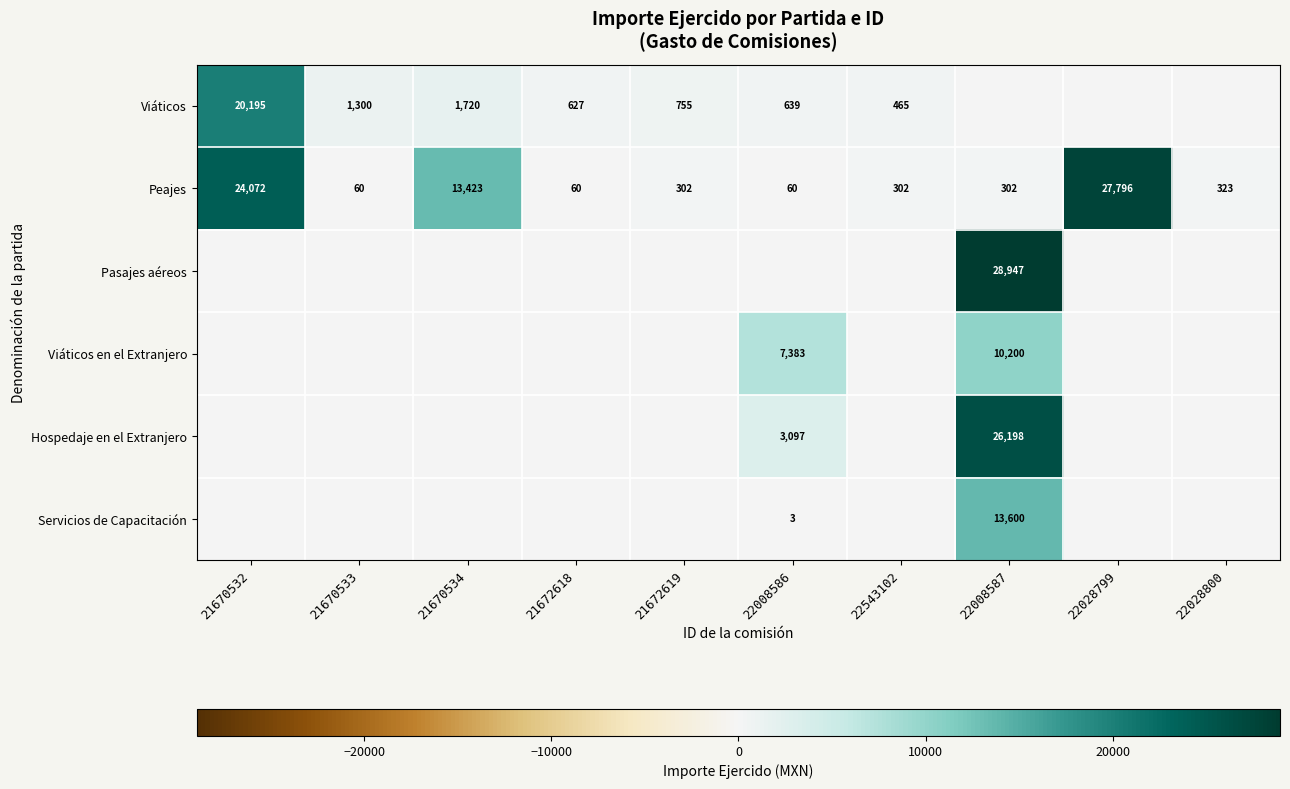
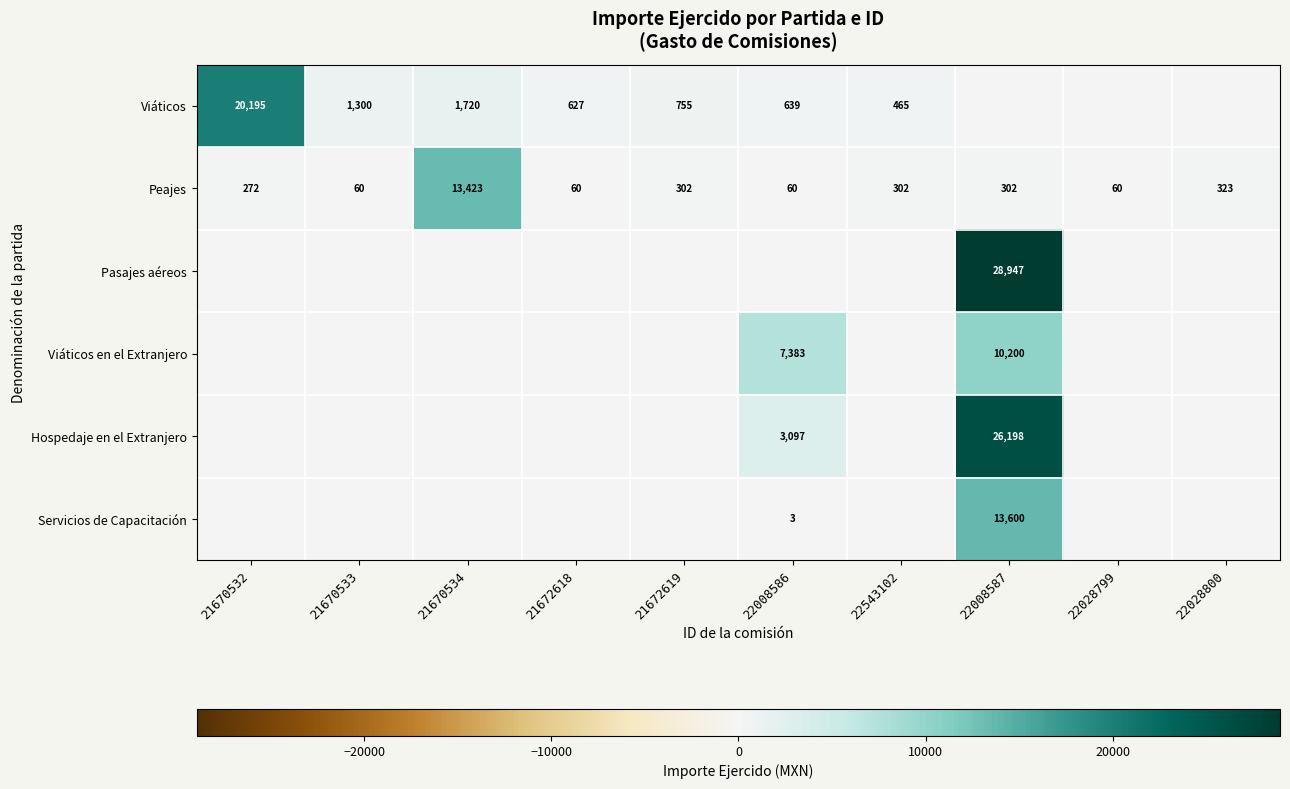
  {
    "Viáticos": {
      "21670532": "20,195",
      "21670533": "1,300",
      "21670534": "1,720",
      "21672618": "627",
      "21672619": "755",
      "22008586": "639",
      "22543102": "465"
    },
    "Peajes": {
-     "21670532": "24,072",
+     "21670532": "272",
      "21670533": "60",
      "21670534": "13,423",
      "21672618": "60",
      "21672619": "302",
      "22008586": "60",
      "22543102": "302",
      "22008587": "302",
-     "22028799": "27,796",
+     "22028799": "60",
      "22028800": "323"
    },
    "Pasajes aéreos": {
      "22008587": "28,947"
    },
    "Viáticos en el Extranjero": {
      "22008586": "7,383",
      "22008587": "10,200"
    },
    "Hospedaje en el Extranjero": {
      "22008586": "3,097",
      "22008587": "26,198"
    },
    "Servicios de Capacitación": {
      "22008586": "3",
      "22008587": "13,600"
    }
  }
